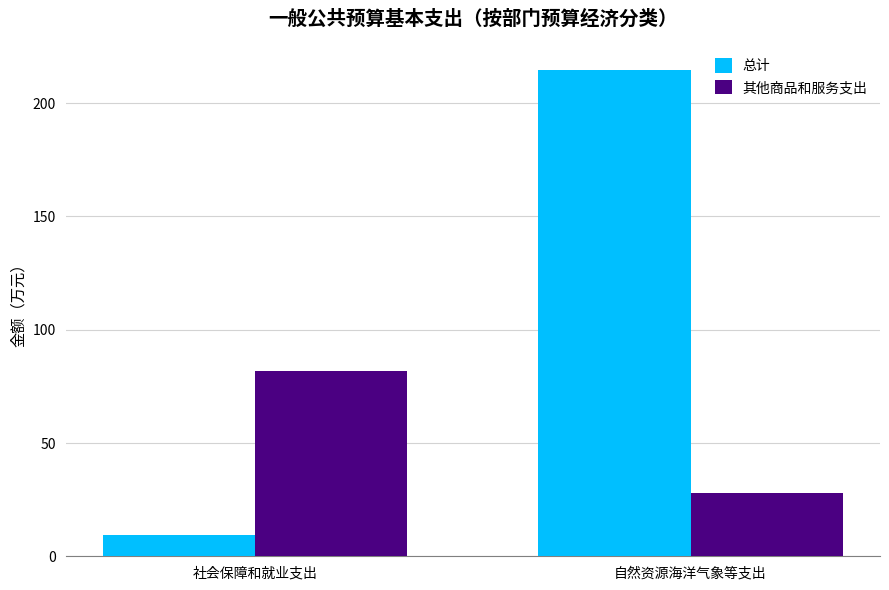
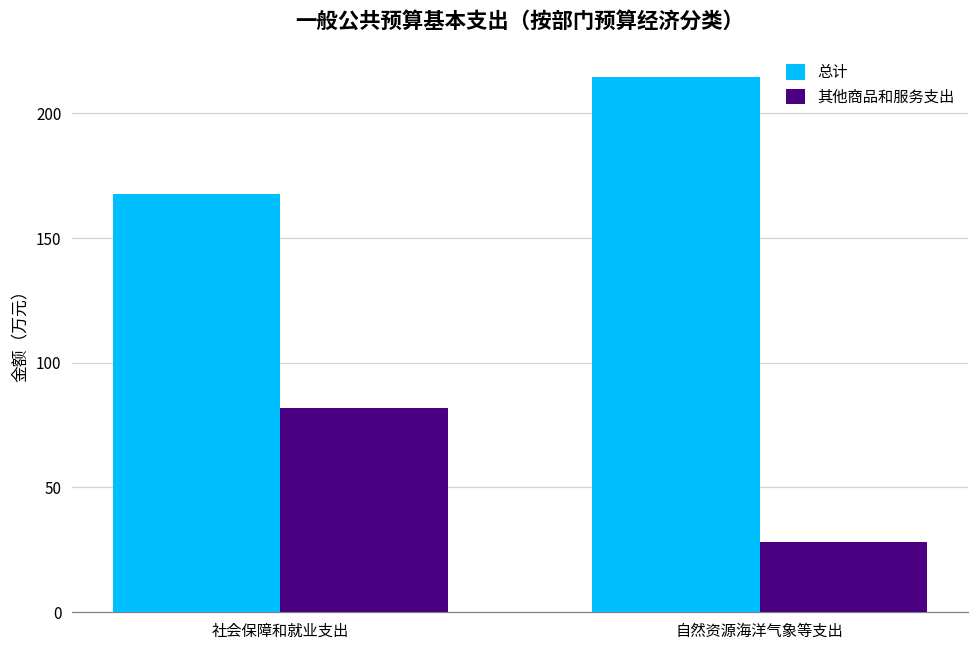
  {
    "总计": {
-     "社会保障和就业支出": 9,
+     "社会保障和就业支出": 168,
      "自然资源海洋气象等支出": 215
    },
    "其他商品和服务支出": {
      "社会保障和就业支出": 82,
      "自然资源海洋气象等支出": 28
    }
  }
